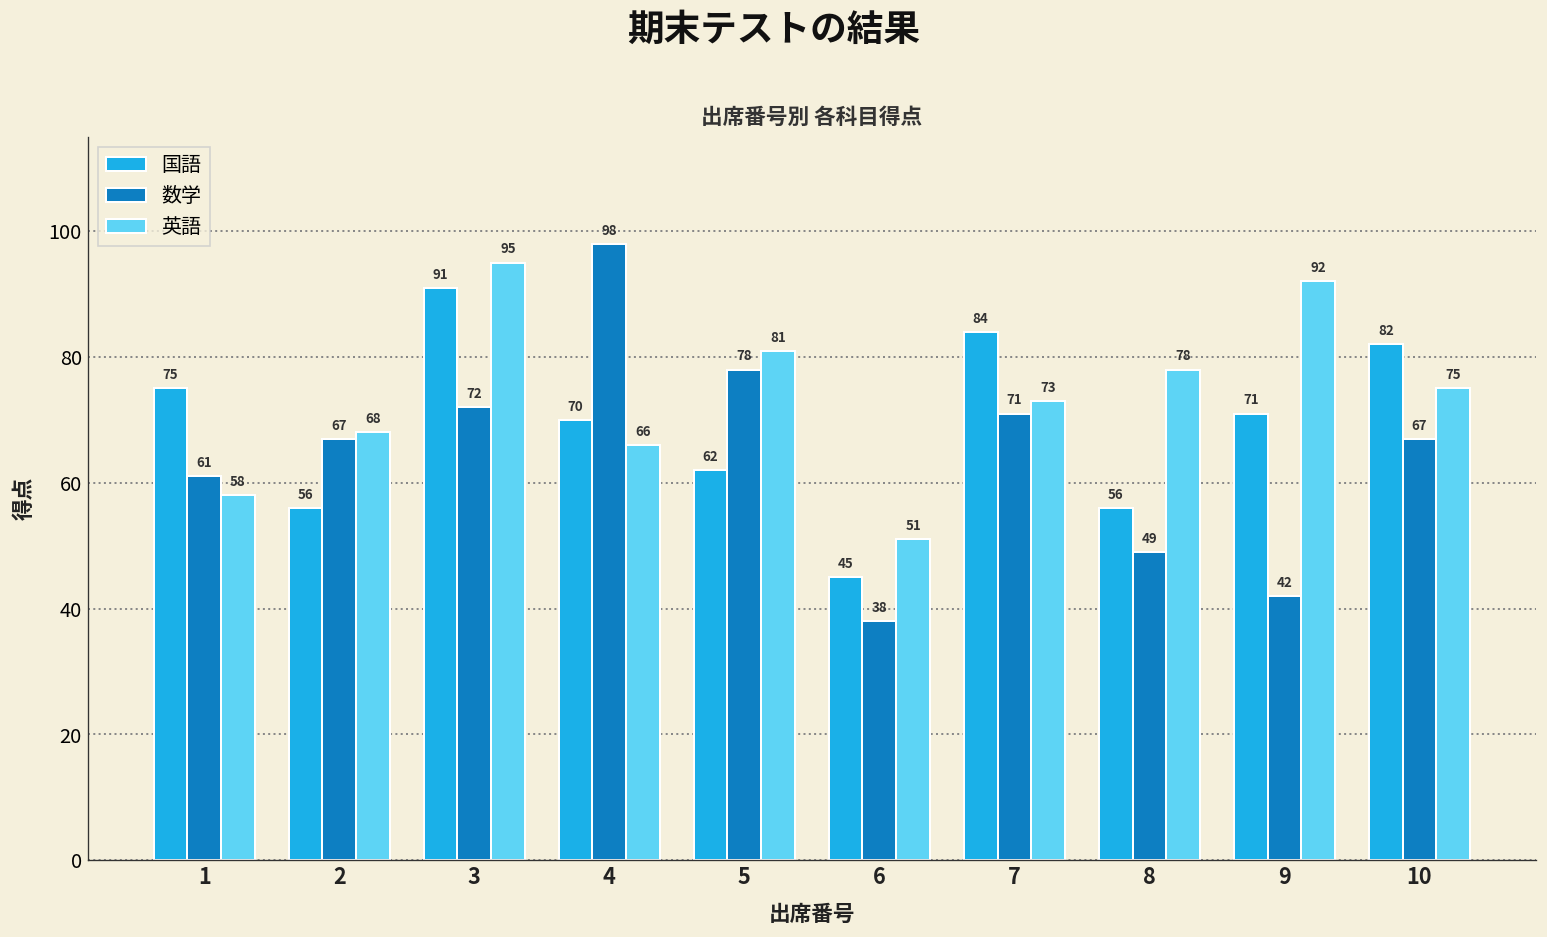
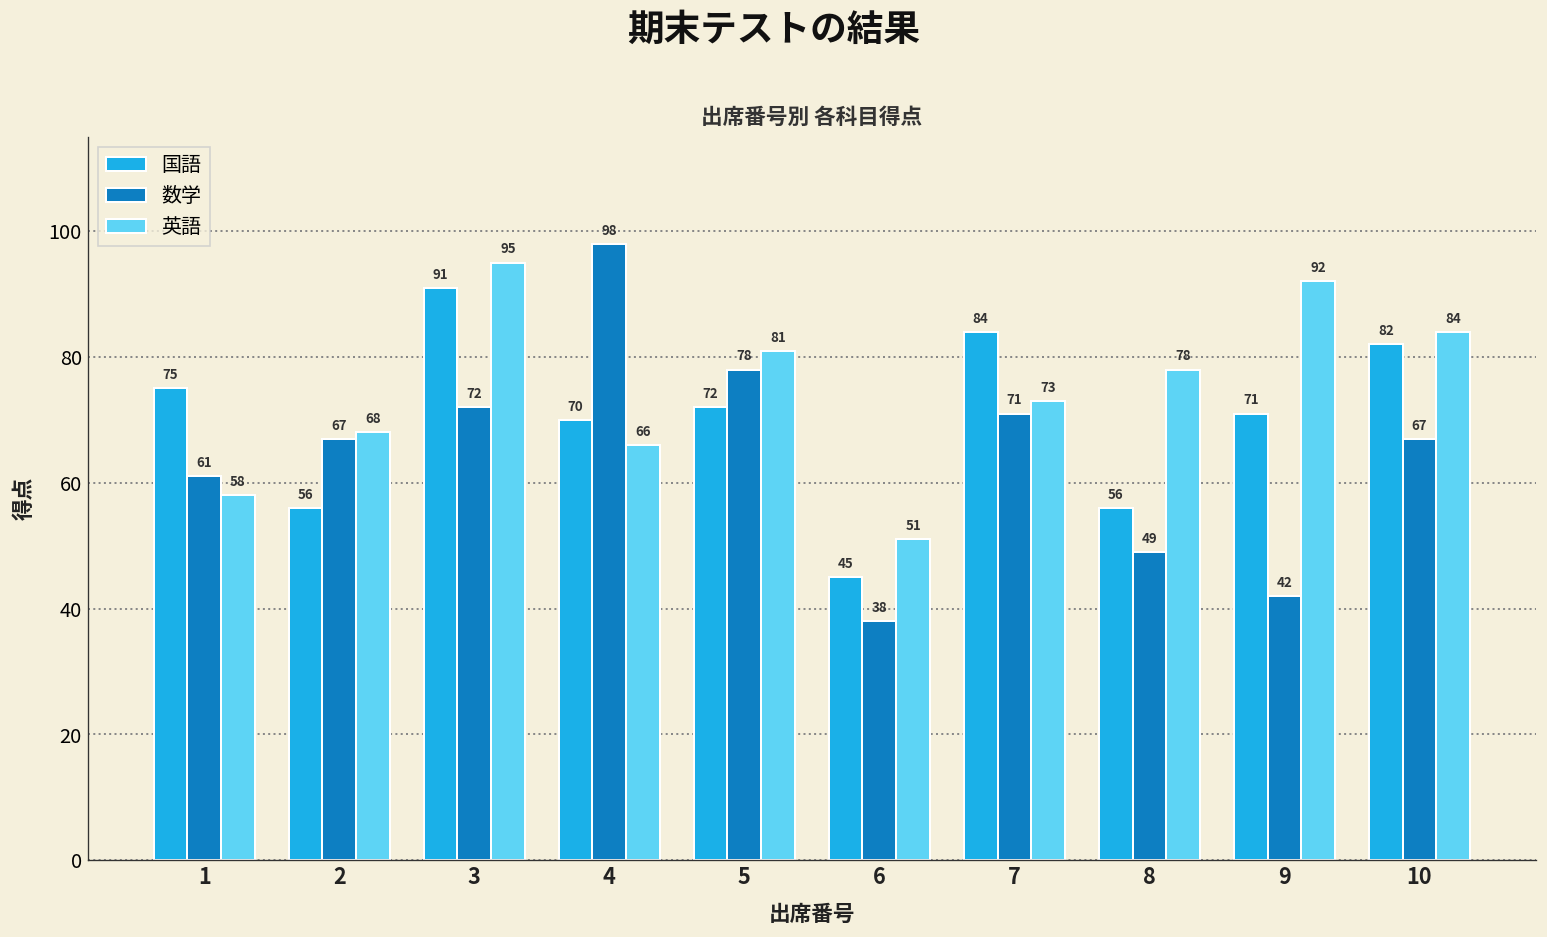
  {
    "国語": {
      "1": 75,
      "2": 56,
      "3": 91,
      "4": 70,
-     "5": 62,
+     "5": 72,
      "6": 45,
      "7": 84,
      "8": 56,
      "9": 71,
      "10": 82
    },
    "数学": {
      "1": 61,
      "2": 67,
      "3": 72,
      "4": 98,
      "5": 78,
      "6": 38,
      "7": 71,
      "8": 49,
      "9": 42,
      "10": 67
    },
    "英語": {
      "1": 58,
      "2": 68,
      "3": 95,
      "4": 66,
      "5": 81,
      "6": 51,
      "7": 73,
      "8": 78,
      "9": 92,
-     "10": 75
+     "10": 84
    }
  }
